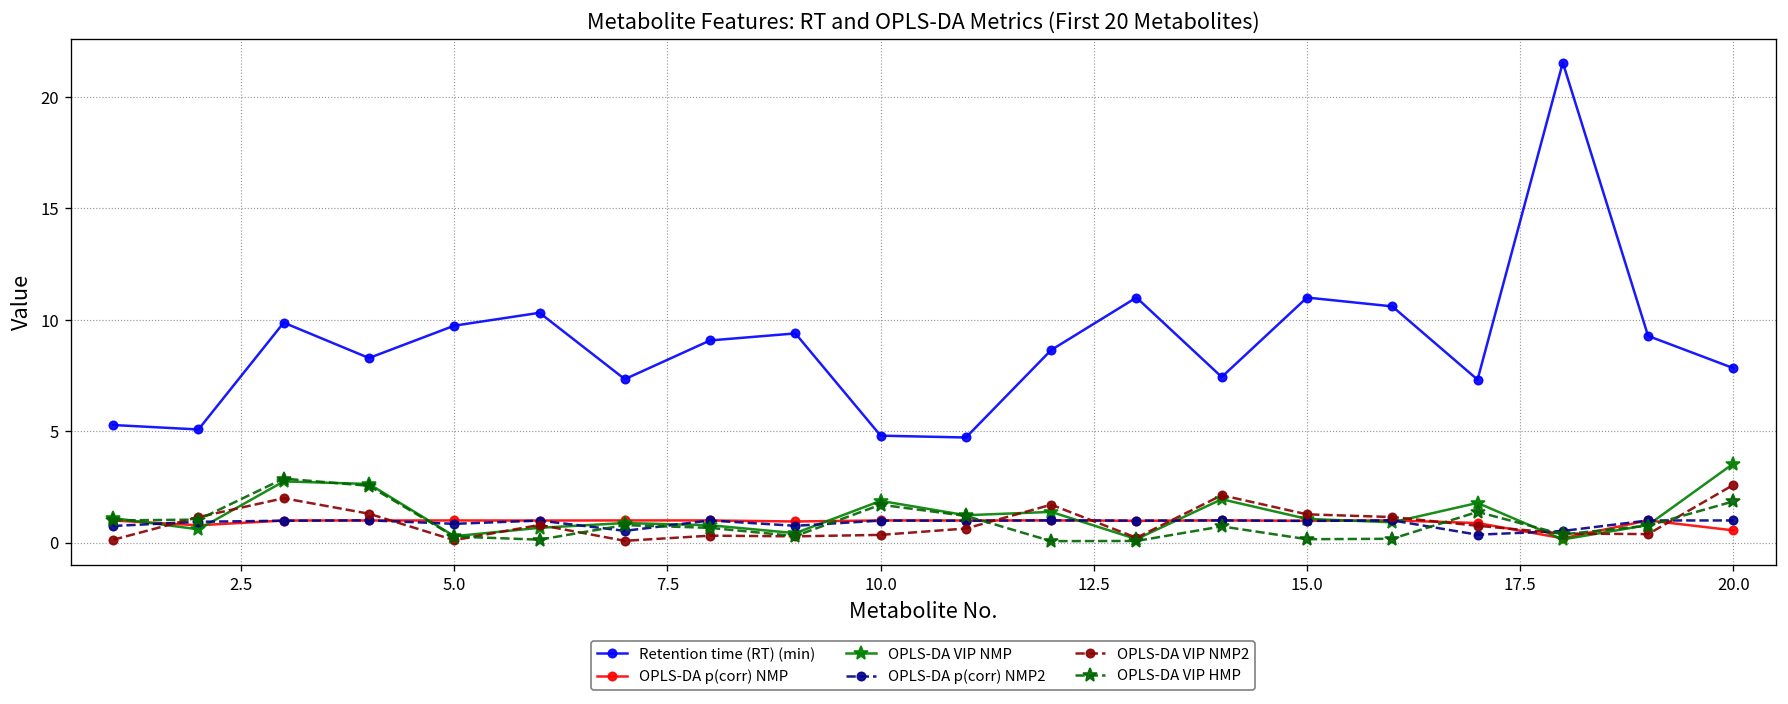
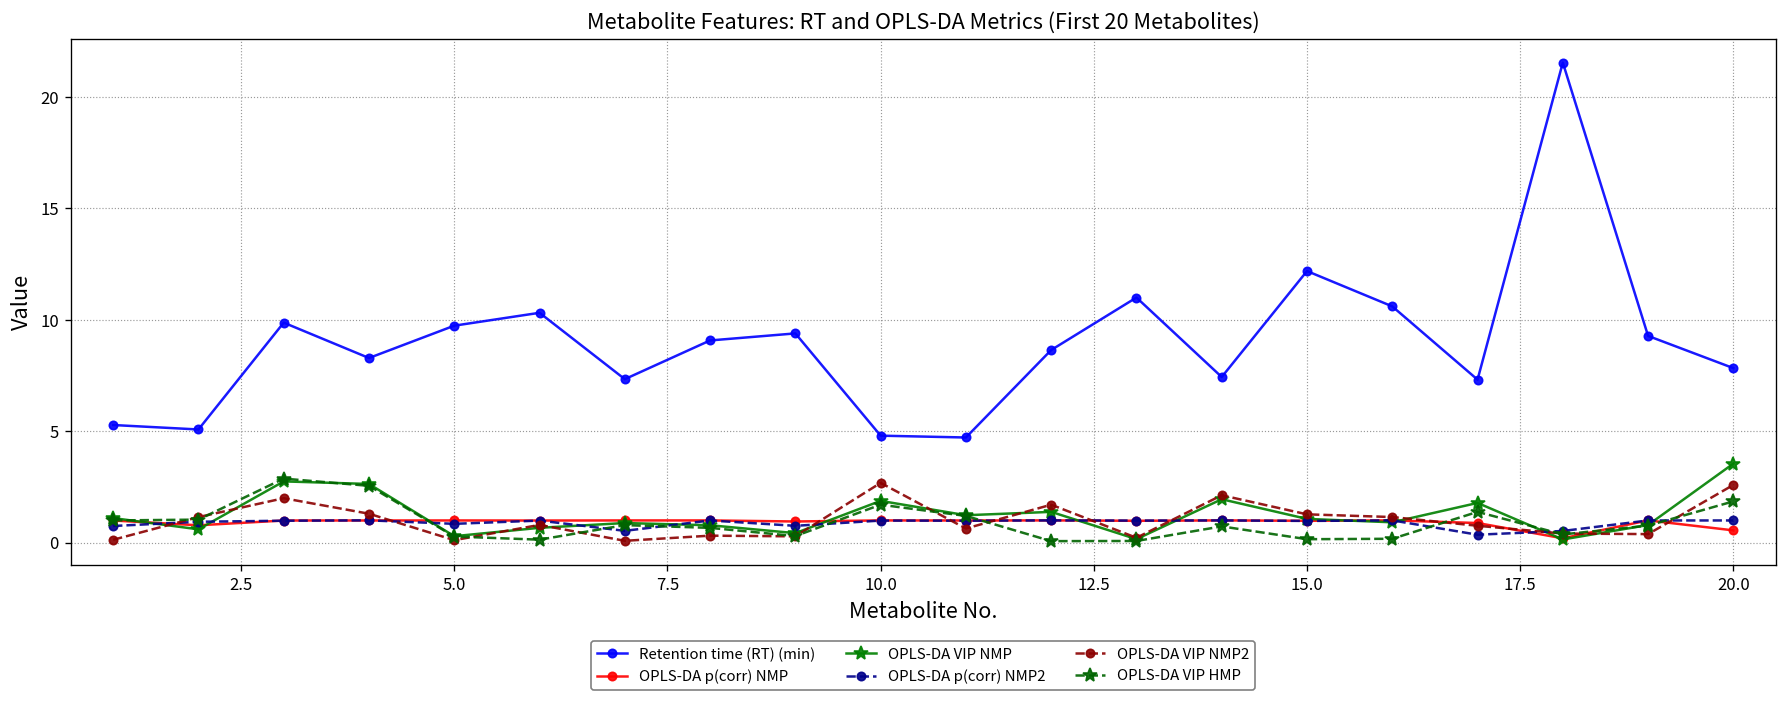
  {
    "Retention time (RT) (min)": {
      "5.0": 9.7,
      "10.0": 4.8,
-     "15.0": 11.0,
+     "15.0": 12.2,
      "20.0": 7.8
    },
    "OPLS-DA p(corr) NMP": {
      "5.0": 1.0,
      "20.0": 0.5
    },
    "OPLS-DA p(corr) NMP2": {
      "5.0": 0.8,
      "20.0": 1.0
    },
    "OPLS-DA VIP NMP2": {
      "5.0": 0.1,
-     "10.0": 0.3,
+     "10.0": 2.7,
      "15.0": 1.3,
      "20.0": 2.6
    }
  }
